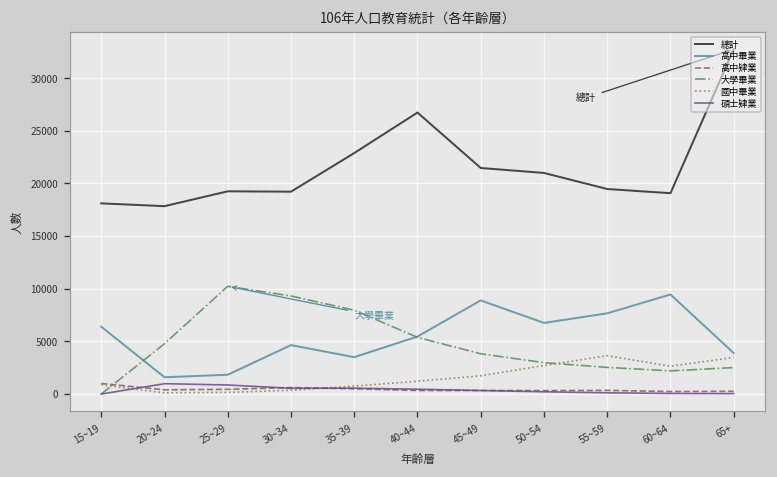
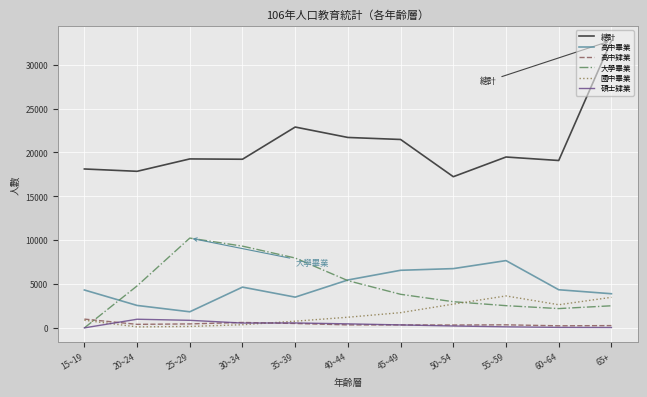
  {
    "總計": {
      "15~19": 18000,
      "20~24": 18000,
      "25~29": 19000,
      "30~34": 19000,
      "35~39": 23000,
-     "40~44": 27000,
+     "40~44": 22000,
      "45~49": 21000,
-     "50~54": 21000,
+     "50~54": 17000,
      "55~59": 19000,
      "60~64": 19000
    },
    "高中畢業": {
-     "15~19": 6000,
-     "20~24": 2000,
+     "15~19": 4000,
+     "20~24": 3000,
      "25~29": 2000,
      "30~34": 5000,
      "35~39": 4000,
-     "45~49": 9000,
+     "45~49": 7000,
      "50~54": 7000,
      "55~59": 8000,
-     "60~64": 9000,
+     "60~64": 4000,
      "65+": 4000
    }
  }
